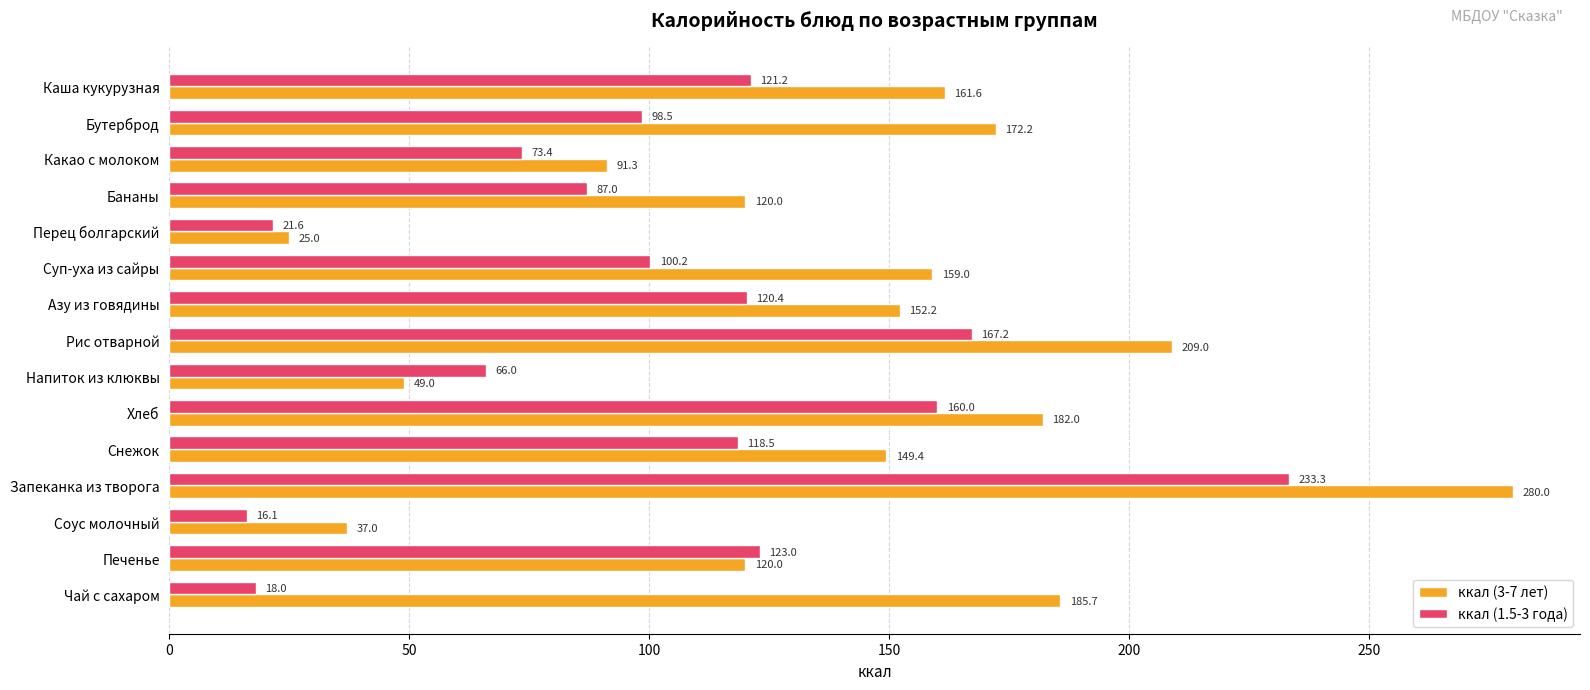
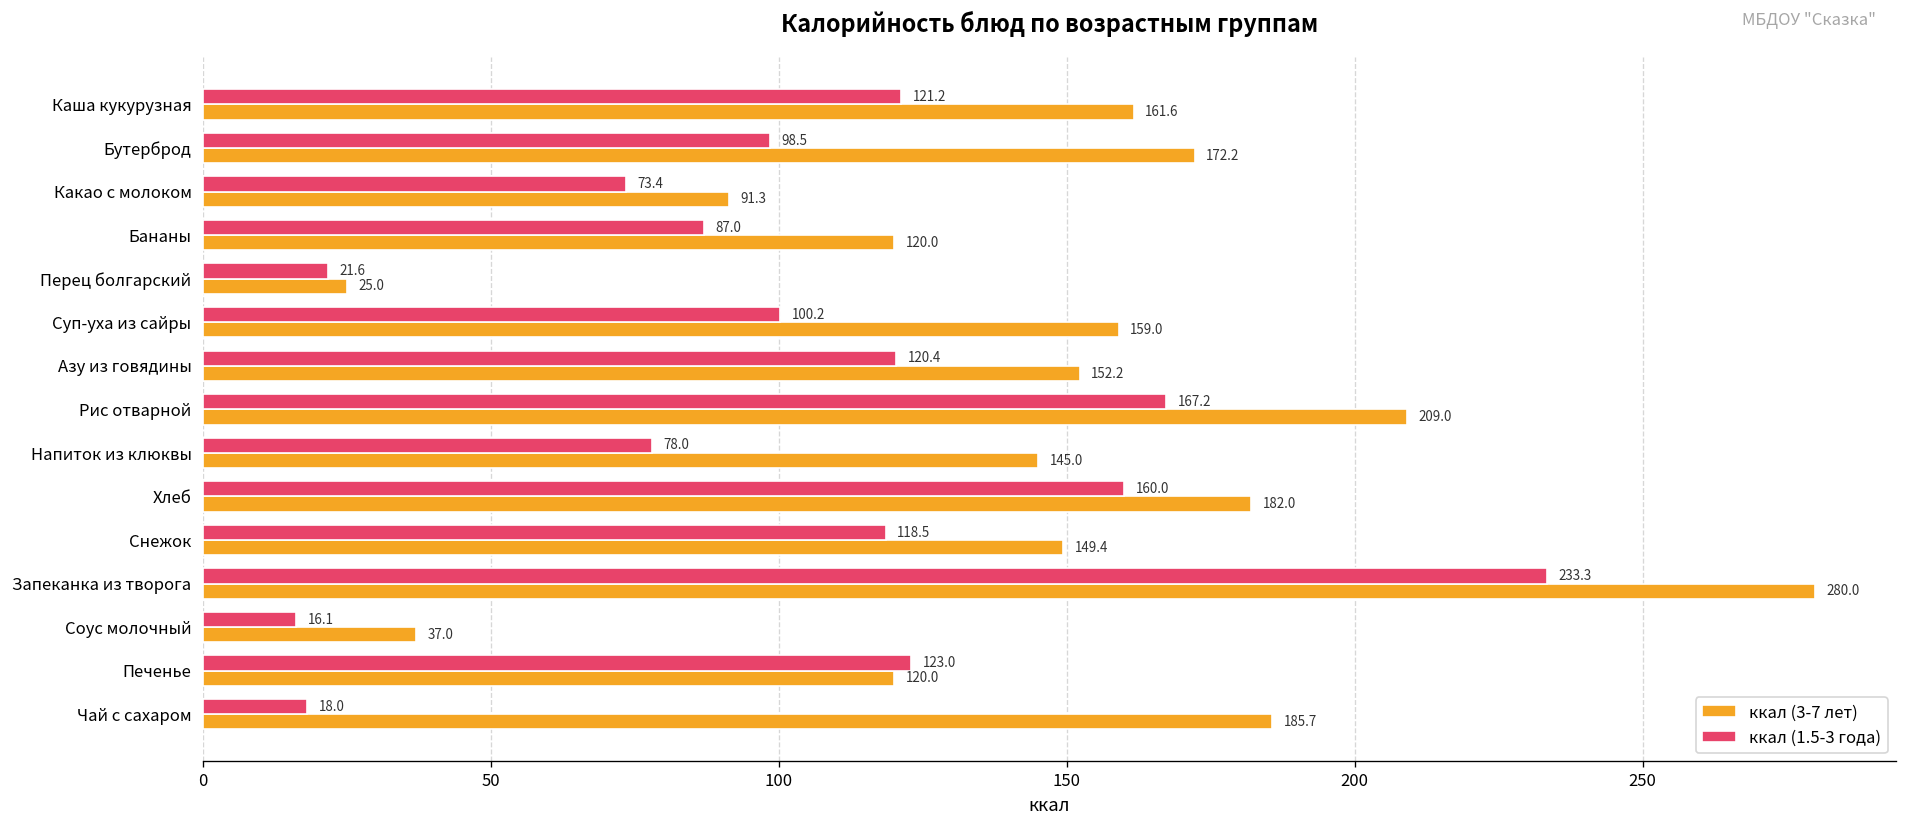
  {
    "ккал (3-7 лет)": {
      "Каша кукурузная": 161.6,
      "Бутерброд": 172.2,
      "Какао с молоком": 91.3,
      "Бананы": 120.0,
      "Перец болгарский": 25.0,
      "Суп-уха из сайры": 159.0,
      "Азу из говядины": 152.2,
      "Рис отварной": 209.0,
-     "Напиток из клюквы": 49.0,
+     "Напиток из клюквы": 145.0,
      "Хлеб": 182.0,
      "Снежок": 149.4,
      "Запеканка из творога": 280.0,
      "Соус молочный": 37.0,
      "Печенье": 120.0,
      "Чай с сахаром": 185.7
    },
    "ккал (1.5-3 года)": {
      "Каша кукурузная": 121.2,
      "Бутерброд": 98.5,
      "Какао с молоком": 73.4,
      "Бананы": 87.0,
      "Перец болгарский": 21.6,
      "Суп-уха из сайры": 100.2,
      "Азу из говядины": 120.4,
      "Рис отварной": 167.2,
-     "Напиток из клюквы": 66.0,
+     "Напиток из клюквы": 78.0,
      "Хлеб": 160.0,
      "Снежок": 118.5,
      "Запеканка из творога": 233.3,
      "Соус молочный": 16.1,
      "Печенье": 123.0,
      "Чай с сахаром": 18.0
    }
  }
